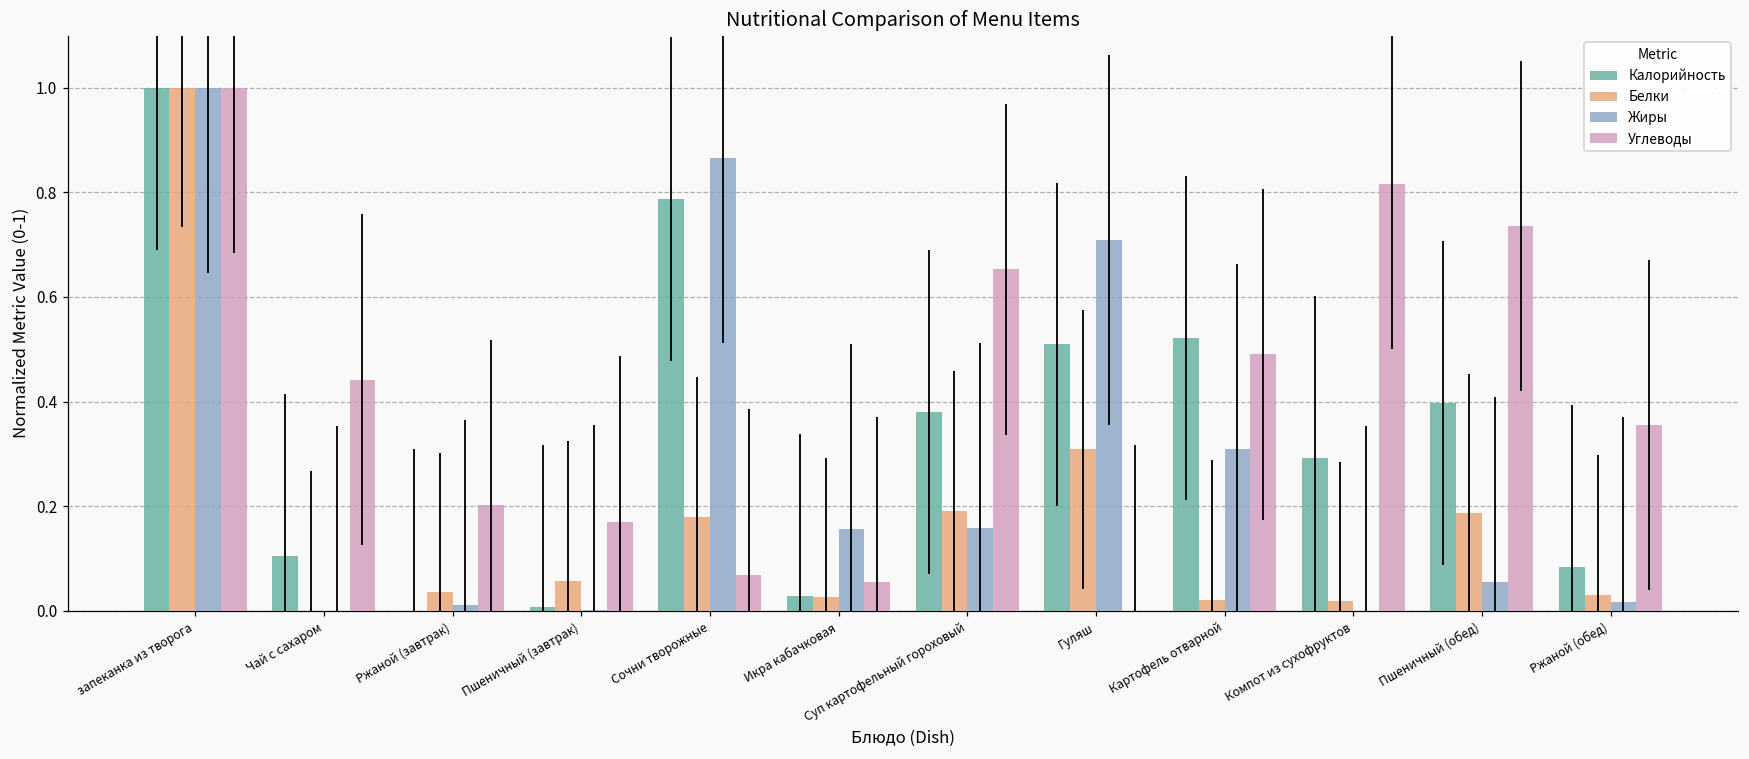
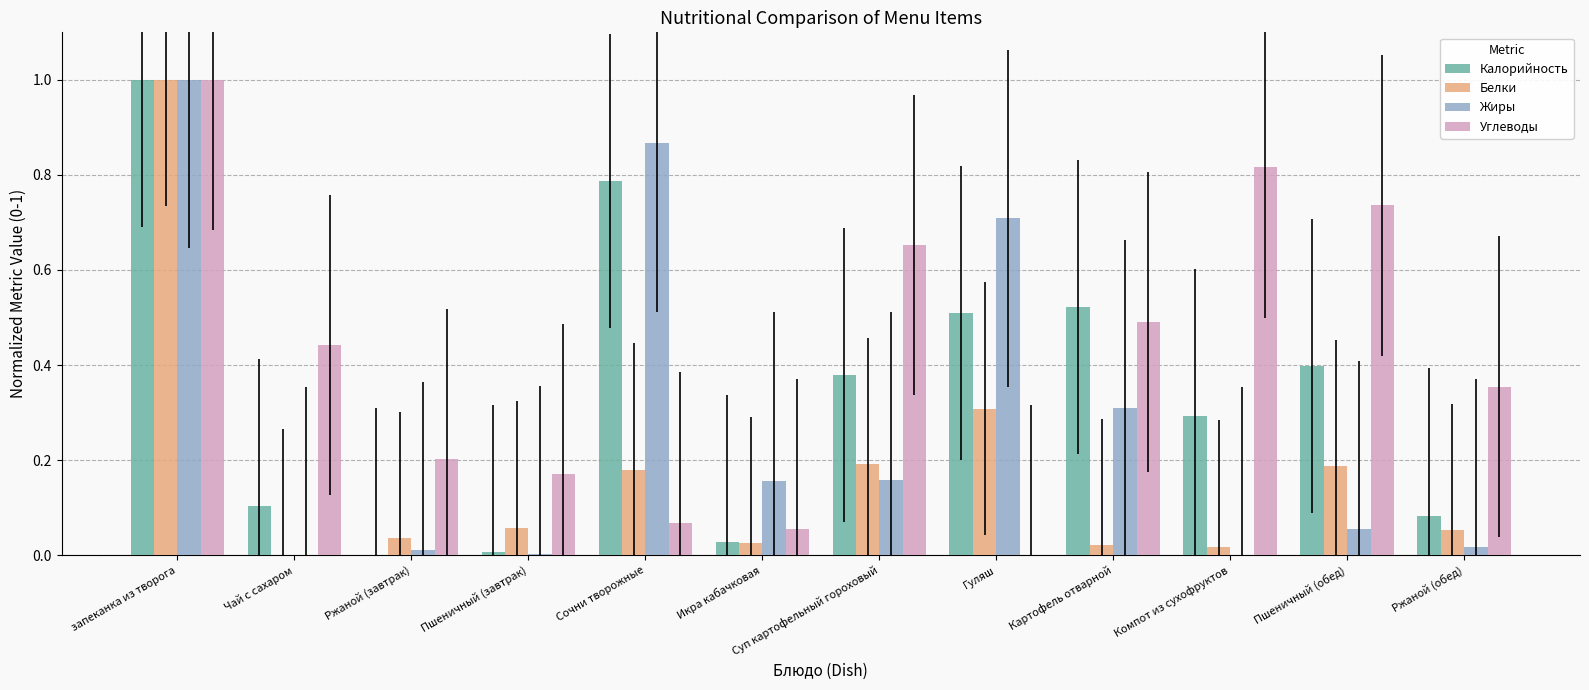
  {
    "Белки": {
      "запеканка из творога": 1.00,
      "Чай с сахаром": 0.00,
      "Ржаной (завтрак)": 0.04,
      "Пшеничный (завтрак)": 0.06,
      "Сочни творожные": 0.18,
      "Икра кабачковая": 0.03,
      "Суп картофельный гороховый": 0.19,
      "Гуляш": 0.31,
      "Картофель отварной": 0.02,
      "Компот из сухофруктов": 0.02,
      "Пшеничный (обед)": 0.19,
-     "Ржаной (обед)": 0.03
+     "Ржаной (обед)": 0.05
    },
    "Углеводы": {
      "запеканка из творога": 1.00,
      "Чай с сахаром": 0.44,
      "Ржаной (завтрак)": 0.20,
      "Пшеничный (завтрак)": 0.17,
      "Сочни творожные": 0.07,
      "Икра кабачковая": 0.05,
      "Суп картофельный гороховый": 0.65,
      "Гуляш": 0.00,
      "Картофель отварной": 0.49,
      "Компот из сухофруктов": 0.82,
      "Пшеничный (обед)": 0.74,
      "Ржаной (обед)": 0.35
    }
  }
